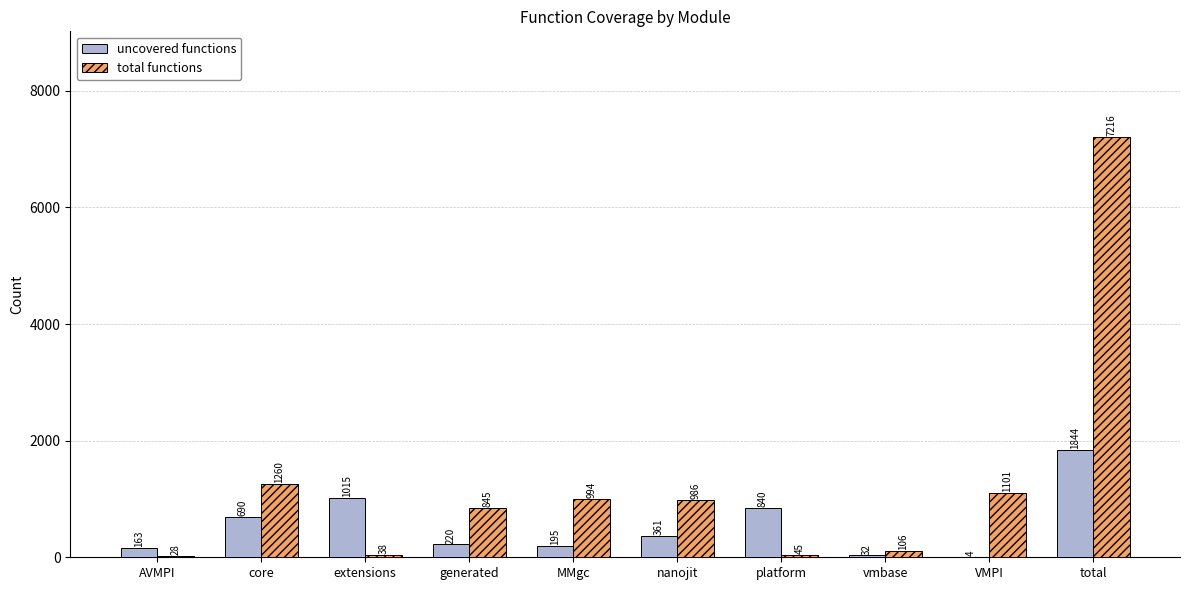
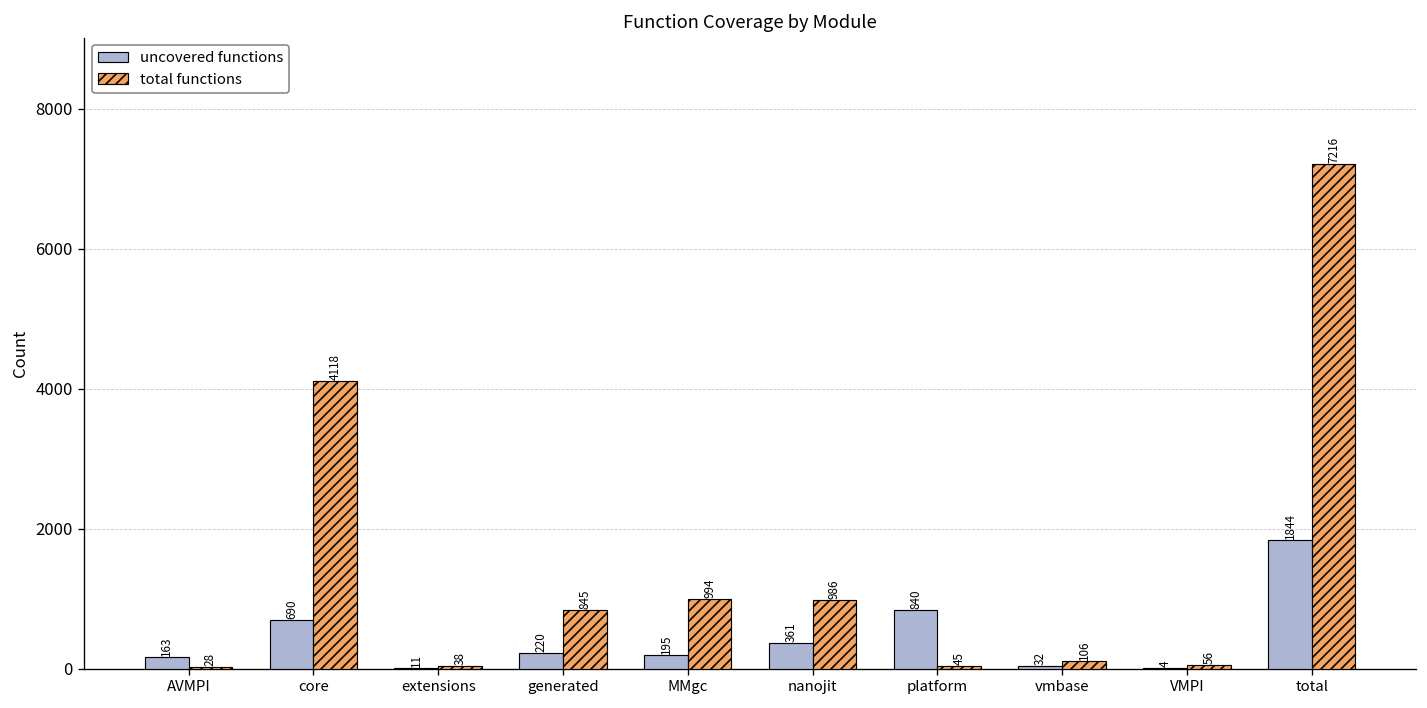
  {
    "uncovered functions": {
      "AVMPI": 163,
      "core": 690,
-     "extensions": 1015,
+     "extensions": 11,
      "generated": 220,
      "MMgc": 195,
      "nanojit": 361,
      "platform": 840,
      "vmbase": 32,
      "VMPI": 4,
      "total": 1844
    },
    "total functions": {
      "AVMPI": 28,
-     "core": 1260,
+     "core": 4118,
      "extensions": 38,
      "generated": 845,
      "MMgc": 994,
      "nanojit": 986,
      "platform": 45,
      "vmbase": 106,
-     "VMPI": 1101,
+     "VMPI": 56,
      "total": 7216
    }
  }
